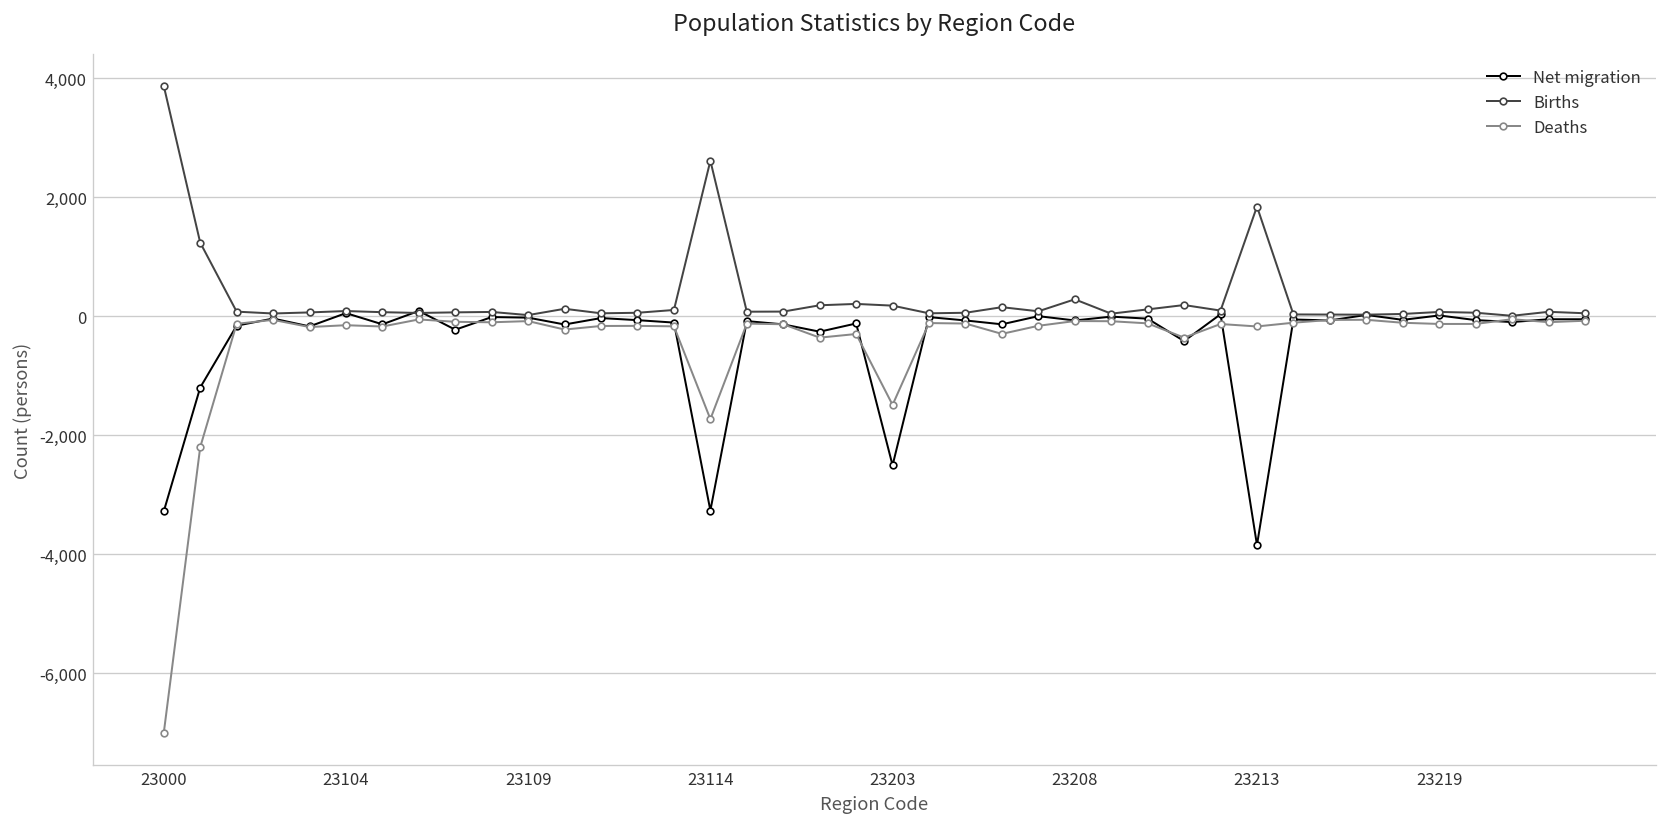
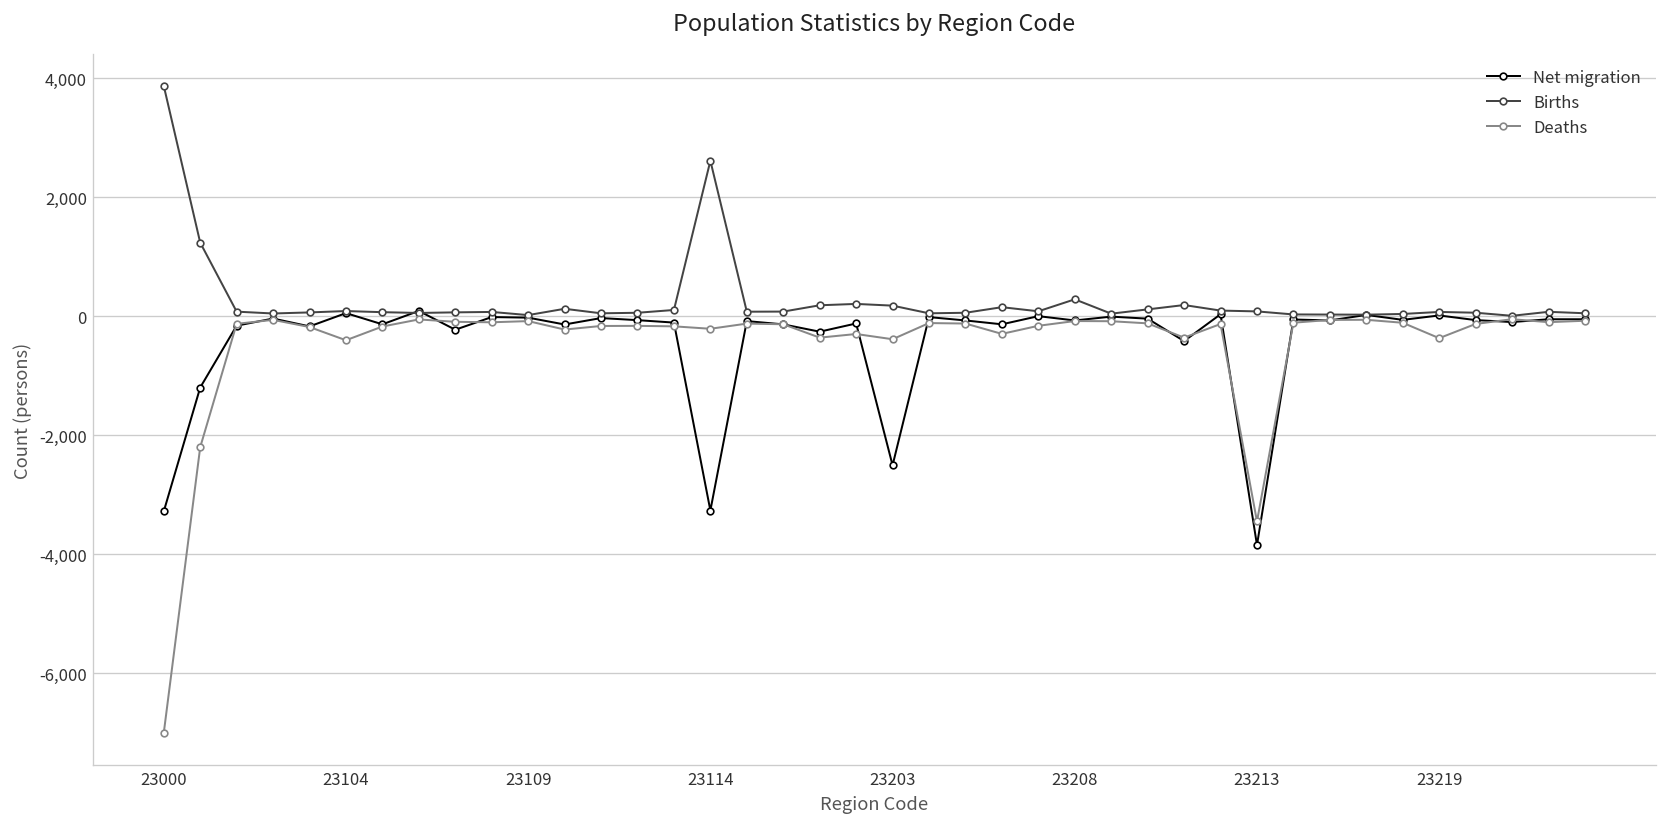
  {
    "Net migration": {
      "23000": "-3,300",
      "23114": "-3,300",
      "23203": "-2,500",
      "23213": "-3,800",
      "23219": "0"
    },
    "Births": {
      "23000": "3,900",
      "23114": "2,600",
      "23203": "200",
      "23208": "300",
-     "23213": "1,800",
+     "23213": "100",
      "23219": "100"
    },
    "Deaths": {
      "23000": "-7,000",
-     "23104": "-200",
+     "23104": "-400",
      "23109": "-100",
-     "23114": "-1,700",
-     "23203": "-1,500",
-     "23213": "-200",
-     "23219": "-100"
+     "23114": "-200",
+     "23203": "-400",
+     "23213": "-3,500",
+     "23219": "-400"
    }
  }
